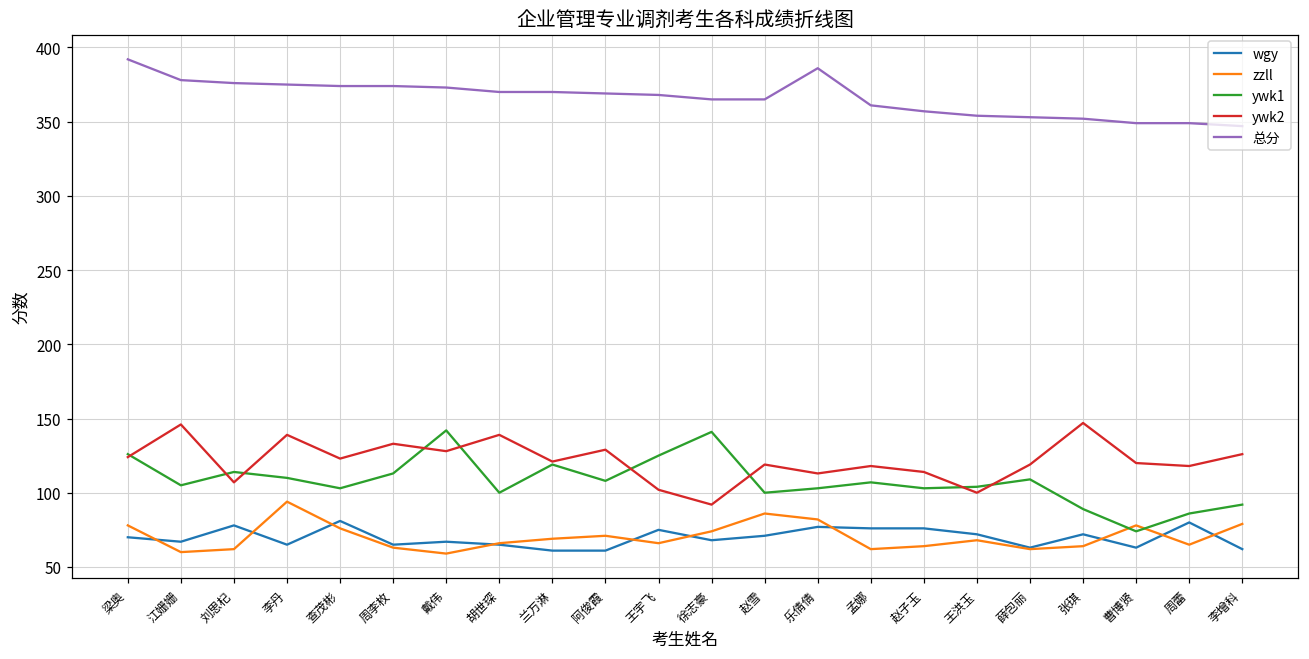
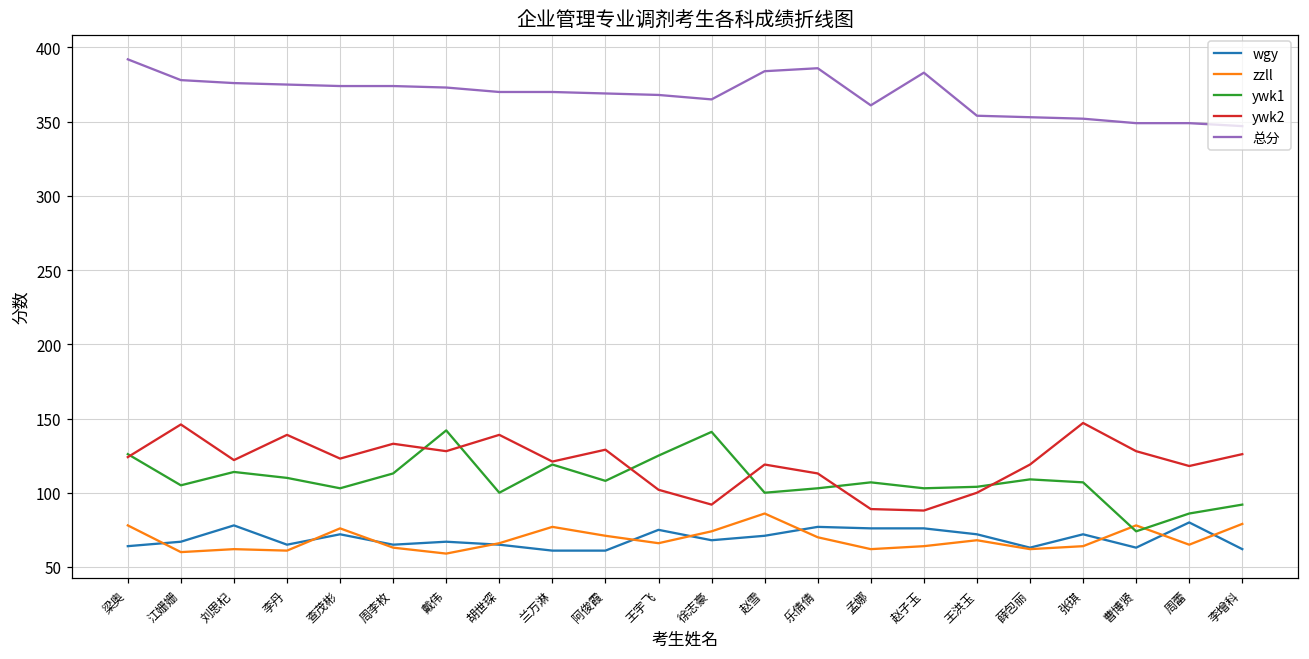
  {
    "wgy": {
-     "梁奥": 70,
+     "梁奥": 64,
      "江姗姗": 67,
      "刘思杞": 78,
      "李丹": 65,
-     "查茂彬": 81,
+     "查茂彬": 72,
      "周李枚": 65,
      "戴伟": 67,
      "兰万淋": 61,
      "阿俊霞": 61,
      "王宇飞": 75,
      "徐志豪": 68,
      "赵雪": 71,
      "乐倩倩": 77,
      "孟娜": 76,
      "赵子玉": 76,
      "王洪玉": 72,
      "张琪": 72,
      "曹博贤": 63,
      "周蕾": 80,
      "李增科": 62
    },
    "zzll": {
      "梁奥": 78,
      "江姗姗": 60,
      "刘思杞": 62,
-     "李丹": 94,
+     "李丹": 61,
      "查茂彬": 76,
      "周李枚": 63,
      "戴伟": 59,
-     "兰万淋": 69,
+     "兰万淋": 77,
      "阿俊霞": 71,
      "王宇飞": 66,
      "徐志豪": 74,
      "赵雪": 86,
-     "乐倩倩": 82,
+     "乐倩倩": 70,
      "孟娜": 62,
      "赵子玉": 64,
      "王洪玉": 68,
      "张琪": 64,
      "曹博贤": 78,
      "周蕾": 65,
      "李增科": 79
    },
    "ywk1": {
      "梁奥": 126,
      "江姗姗": 105,
      "刘思杞": 114,
      "李丹": 110,
      "查茂彬": 103,
      "周李枚": 113,
      "戴伟": 142,
      "胡世琛": 100,
      "兰万淋": 119,
      "阿俊霞": 108,
      "王宇飞": 125,
      "徐志豪": 141,
      "赵雪": 100,
      "乐倩倩": 103,
      "孟娜": 107,
      "赵子玉": 103,
      "王洪玉": 104,
      "薛包丽": 109,
-     "张琪": 89,
+     "张琪": 107,
      "曹博贤": 74,
      "周蕾": 86,
      "李增科": 92
    },
    "ywk2": {
      "梁奥": 124,
      "江姗姗": 146,
-     "刘思杞": 107,
+     "刘思杞": 122,
      "李丹": 139,
      "查茂彬": 123,
      "周李枚": 133,
      "戴伟": 128,
      "胡世琛": 139,
      "兰万淋": 121,
      "阿俊霞": 129,
      "王宇飞": 102,
      "徐志豪": 92,
      "赵雪": 119,
      "乐倩倩": 113,
-     "孟娜": 118,
-     "赵子玉": 114,
+     "孟娜": 89,
+     "赵子玉": 88,
      "王洪玉": 100,
      "薛包丽": 119,
      "张琪": 147,
-     "曹博贤": 120,
+     "曹博贤": 128,
      "周蕾": 118,
      "李增科": 126
    },
    "总分": {
      "梁奥": 392,
      "江姗姗": 378,
      "刘思杞": 376,
      "李丹": 375,
      "查茂彬": 374,
      "周李枚": 374,
      "戴伟": 373,
      "胡世琛": 370,
      "兰万淋": 370,
      "阿俊霞": 369,
      "王宇飞": 368,
      "徐志豪": 365,
-     "赵雪": 365,
+     "赵雪": 384,
      "乐倩倩": 386,
      "孟娜": 361,
-     "赵子玉": 357,
+     "赵子玉": 383,
      "王洪玉": 354,
      "薛包丽": 353,
      "张琪": 352,
      "曹博贤": 349,
      "周蕾": 349
    }
  }
